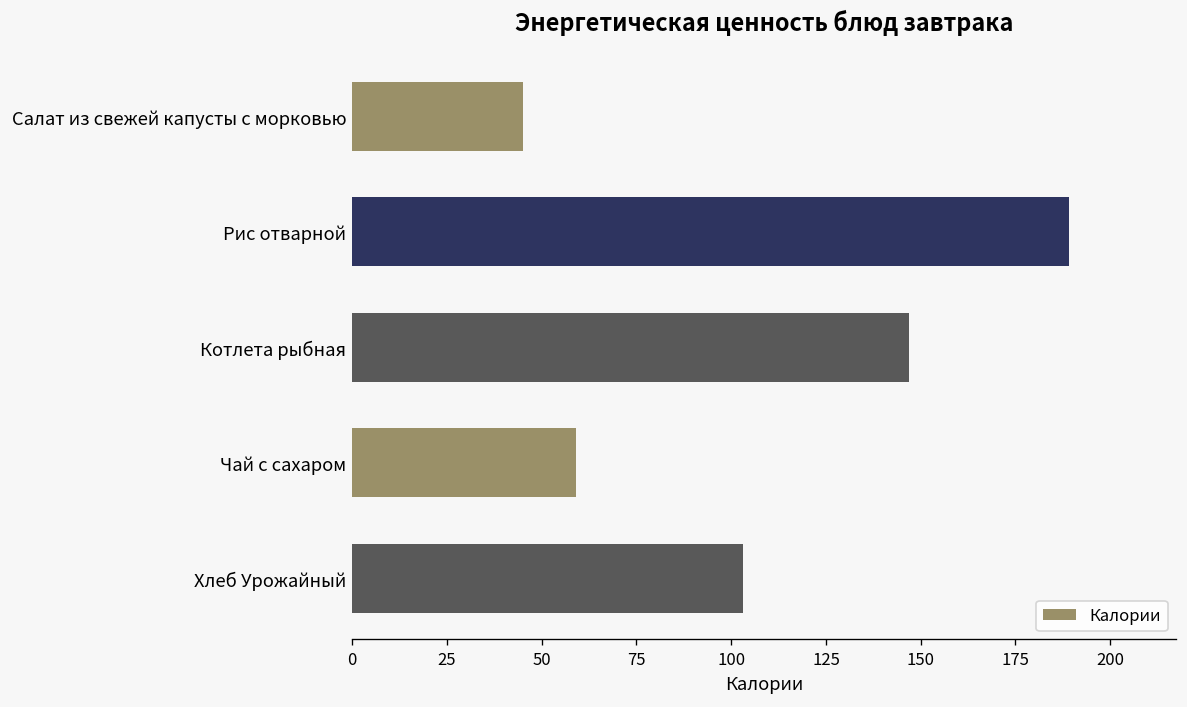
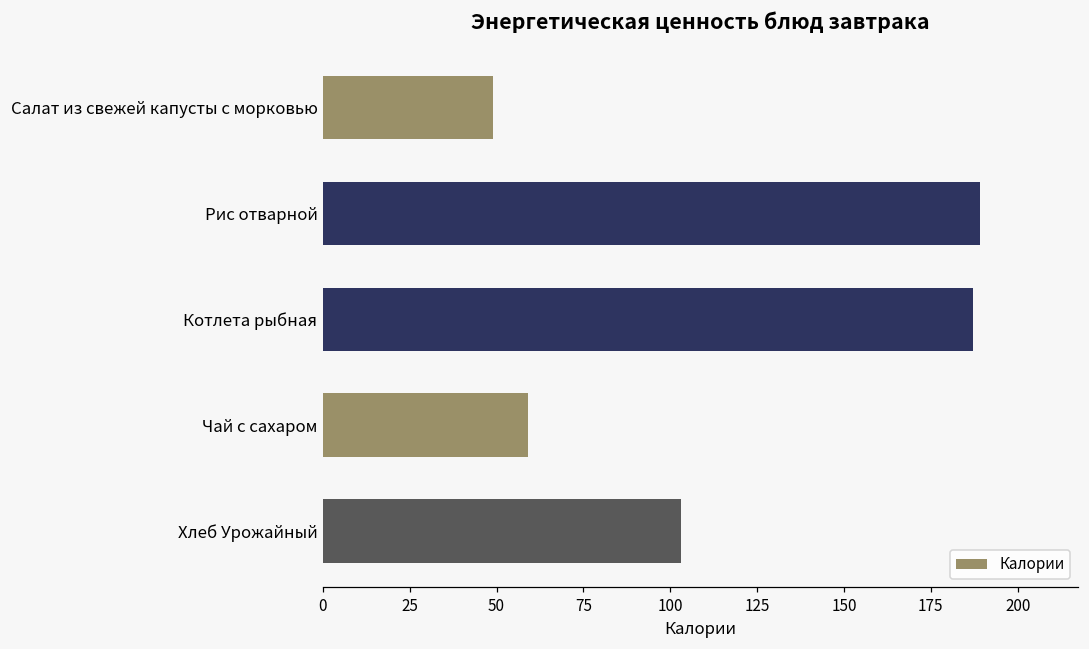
  {
-   "Салат из свежей капусты с морковью": 45,
+   "Салат из свежей капусты с морковью": 49,
    "Рис отварной": 189,
-   "Котлета рыбная": 147,
+   "Котлета рыбная": 187,
    "Чай с сахаром": 59,
    "Хлеб Урожайный": 103
  }
